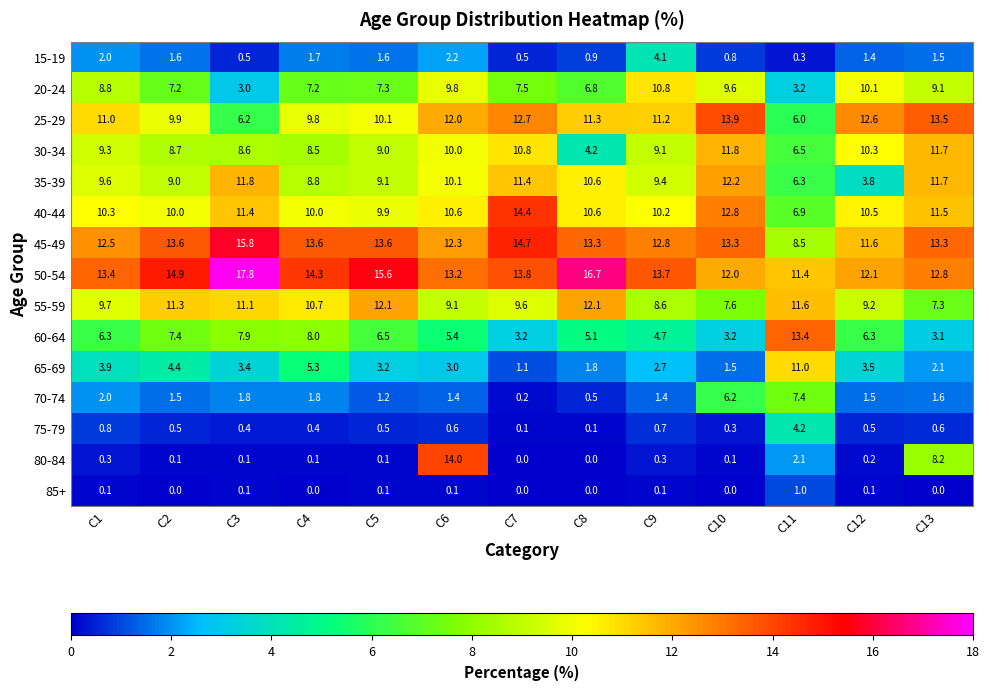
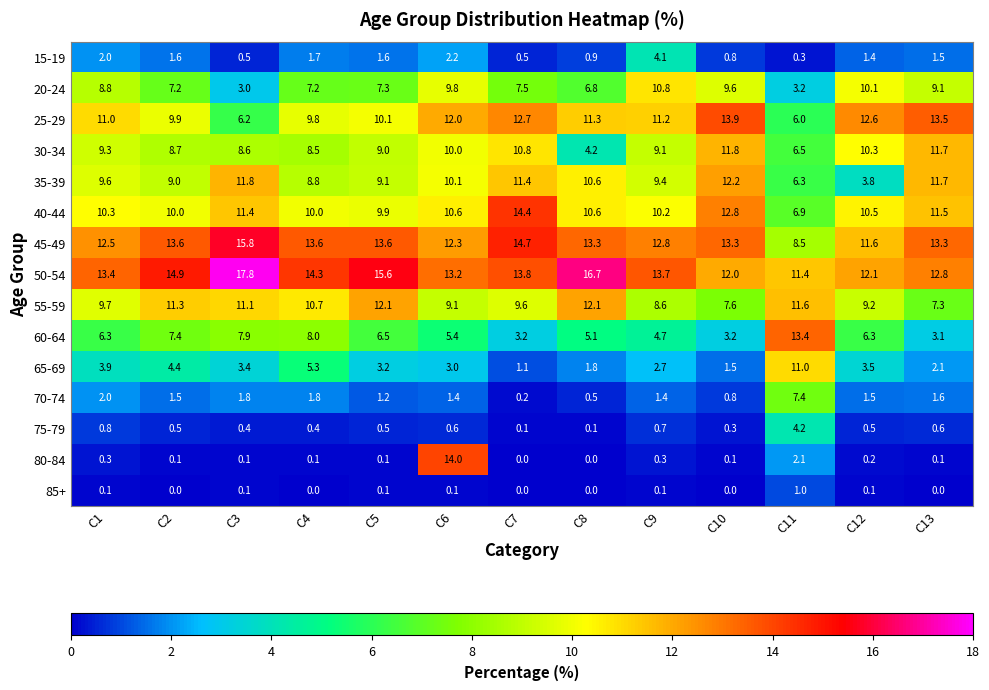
  {
    "15-19": {
      "C1": 2.0,
      "C2": 1.6,
      "C3": 0.5,
      "C4": 1.7,
      "C5": 1.6,
      "C6": 2.2,
      "C7": 0.5,
      "C8": 0.9,
      "C9": 4.1,
      "C10": 0.8,
      "C11": 0.3,
      "C12": 1.4,
      "C13": 1.5
    },
    "20-24": {
      "C1": 8.8,
      "C2": 7.2,
      "C3": 3.0,
      "C4": 7.2,
      "C5": 7.3,
      "C6": 9.8,
      "C7": 7.5,
      "C8": 6.8,
      "C9": 10.8,
      "C10": 9.6,
      "C11": 3.2,
      "C12": 10.1,
      "C13": 9.1
    },
    "25-29": {
      "C1": 11.0,
      "C2": 9.9,
      "C3": 6.2,
      "C4": 9.8,
      "C5": 10.1,
      "C6": 12.0,
      "C7": 12.7,
      "C8": 11.3,
      "C9": 11.2,
      "C10": 13.9,
      "C11": 6.0,
      "C12": 12.6,
      "C13": 13.5
    },
    "30-34": {
      "C1": 9.3,
      "C2": 8.7,
      "C3": 8.6,
      "C4": 8.5,
      "C5": 9.0,
      "C6": 10.0,
      "C7": 10.8,
      "C8": 4.2,
      "C9": 9.1,
      "C10": 11.8,
      "C11": 6.5,
      "C12": 10.3,
      "C13": 11.7
    },
    "35-39": {
      "C1": 9.6,
      "C2": 9.0,
      "C3": 11.8,
      "C4": 8.8,
      "C5": 9.1,
      "C6": 10.1,
      "C7": 11.4,
      "C8": 10.6,
      "C9": 9.4,
      "C10": 12.2,
      "C11": 6.3,
      "C12": 3.8,
      "C13": 11.7
    },
    "40-44": {
      "C1": 10.3,
      "C2": 10.0,
      "C3": 11.4,
      "C4": 10.0,
      "C5": 9.9,
      "C6": 10.6,
      "C7": 14.4,
      "C8": 10.6,
      "C9": 10.2,
      "C10": 12.8,
      "C11": 6.9,
      "C12": 10.5,
      "C13": 11.5
    },
    "45-49": {
      "C1": 12.5,
      "C2": 13.6,
      "C3": 15.8,
      "C4": 13.6,
      "C5": 13.6,
      "C6": 12.3,
      "C7": 14.7,
      "C8": 13.3,
      "C9": 12.8,
      "C10": 13.3,
      "C11": 8.5,
      "C12": 11.6,
      "C13": 13.3
    },
    "50-54": {
      "C1": 13.4,
      "C2": 14.9,
      "C3": 17.8,
      "C4": 14.3,
      "C5": 15.6,
      "C6": 13.2,
      "C7": 13.8,
      "C8": 16.7,
      "C9": 13.7,
      "C10": 12.0,
      "C11": 11.4,
      "C12": 12.1,
      "C13": 12.8
    },
    "55-59": {
      "C1": 9.7,
      "C2": 11.3,
      "C3": 11.1,
      "C4": 10.7,
      "C5": 12.1,
      "C6": 9.1,
      "C7": 9.6,
      "C8": 12.1,
      "C9": 8.6,
      "C10": 7.6,
      "C11": 11.6,
      "C12": 9.2,
      "C13": 7.3
    },
    "60-64": {
      "C1": 6.3,
      "C2": 7.4,
      "C3": 7.9,
      "C4": 8.0,
      "C5": 6.5,
      "C6": 5.4,
      "C7": 3.2,
      "C8": 5.1,
      "C9": 4.7,
      "C10": 3.2,
      "C11": 13.4,
      "C12": 6.3,
      "C13": 3.1
    },
    "65-69": {
      "C1": 3.9,
      "C2": 4.4,
      "C3": 3.4,
      "C4": 5.3,
      "C5": 3.2,
      "C6": 3.0,
      "C7": 1.1,
      "C8": 1.8,
      "C9": 2.7,
      "C10": 1.5,
      "C11": 11.0,
      "C12": 3.5,
      "C13": 2.1
    },
    "70-74": {
      "C1": 2.0,
      "C2": 1.5,
      "C3": 1.8,
      "C4": 1.8,
      "C5": 1.2,
      "C6": 1.4,
      "C7": 0.2,
      "C8": 0.5,
      "C9": 1.4,
-     "C10": 6.2,
+     "C10": 0.8,
      "C11": 7.4,
      "C12": 1.5,
      "C13": 1.6
    },
    "75-79": {
      "C1": 0.8,
      "C2": 0.5,
      "C3": 0.4,
      "C4": 0.4,
      "C5": 0.5,
      "C6": 0.6,
      "C7": 0.1,
      "C8": 0.1,
      "C9": 0.7,
      "C10": 0.3,
      "C11": 4.2,
      "C12": 0.5,
      "C13": 0.6
    },
    "80-84": {
      "C1": 0.3,
      "C2": 0.1,
      "C3": 0.1,
      "C4": 0.1,
      "C5": 0.1,
      "C6": 14.0,
      "C7": 0.0,
      "C8": 0.0,
      "C9": 0.3,
      "C10": 0.1,
      "C11": 2.1,
      "C12": 0.2,
-     "C13": 8.2
+     "C13": 0.1
    },
    "85+": {
      "C1": 0.1,
      "C2": 0.0,
      "C3": 0.1,
      "C4": 0.0,
      "C5": 0.1,
      "C6": 0.1,
      "C7": 0.0,
      "C8": 0.0,
      "C9": 0.1,
      "C10": 0.0,
      "C11": 1.0,
      "C12": 0.1,
      "C13": 0.0
    }
  }
